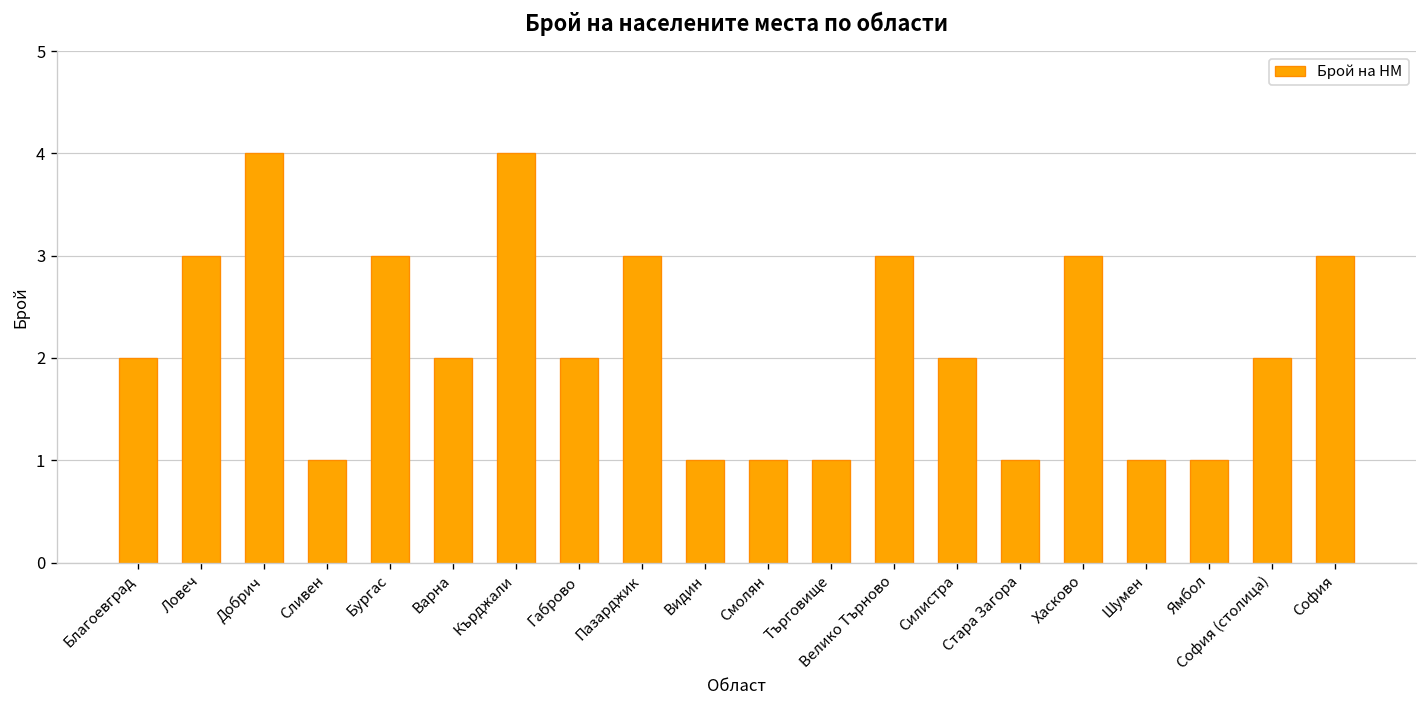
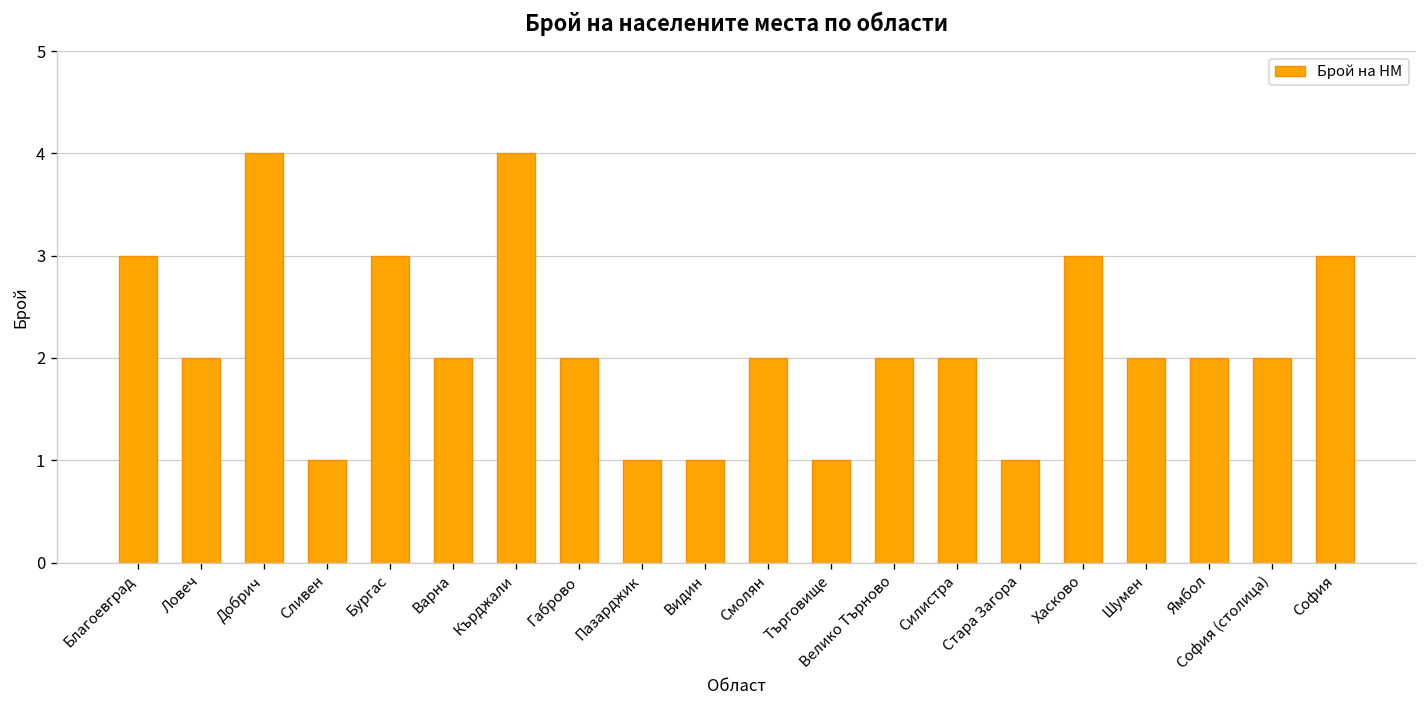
  {
-   "Благоевград": 2,
-   "Ловеч": 3,
+   "Благоевград": 3,
+   "Ловеч": 2,
    "Добрич": 4,
    "Сливен": 1,
    "Бургас": 3,
    "Варна": 2,
    "Кърджали": 4,
    "Габрово": 2,
-   "Пазарджик": 3,
+   "Пазарджик": 1,
    "Видин": 1,
-   "Смолян": 1,
+   "Смолян": 2,
    "Търговище": 1,
-   "Велико Търново": 3,
+   "Велико Търново": 2,
    "Силистра": 2,
    "Стара Загора": 1,
    "Хасково": 3,
-   "Шумен": 1,
-   "Ямбол": 1,
+   "Шумен": 2,
+   "Ямбол": 2,
    "София (столица)": 2,
    "София": 3
  }
